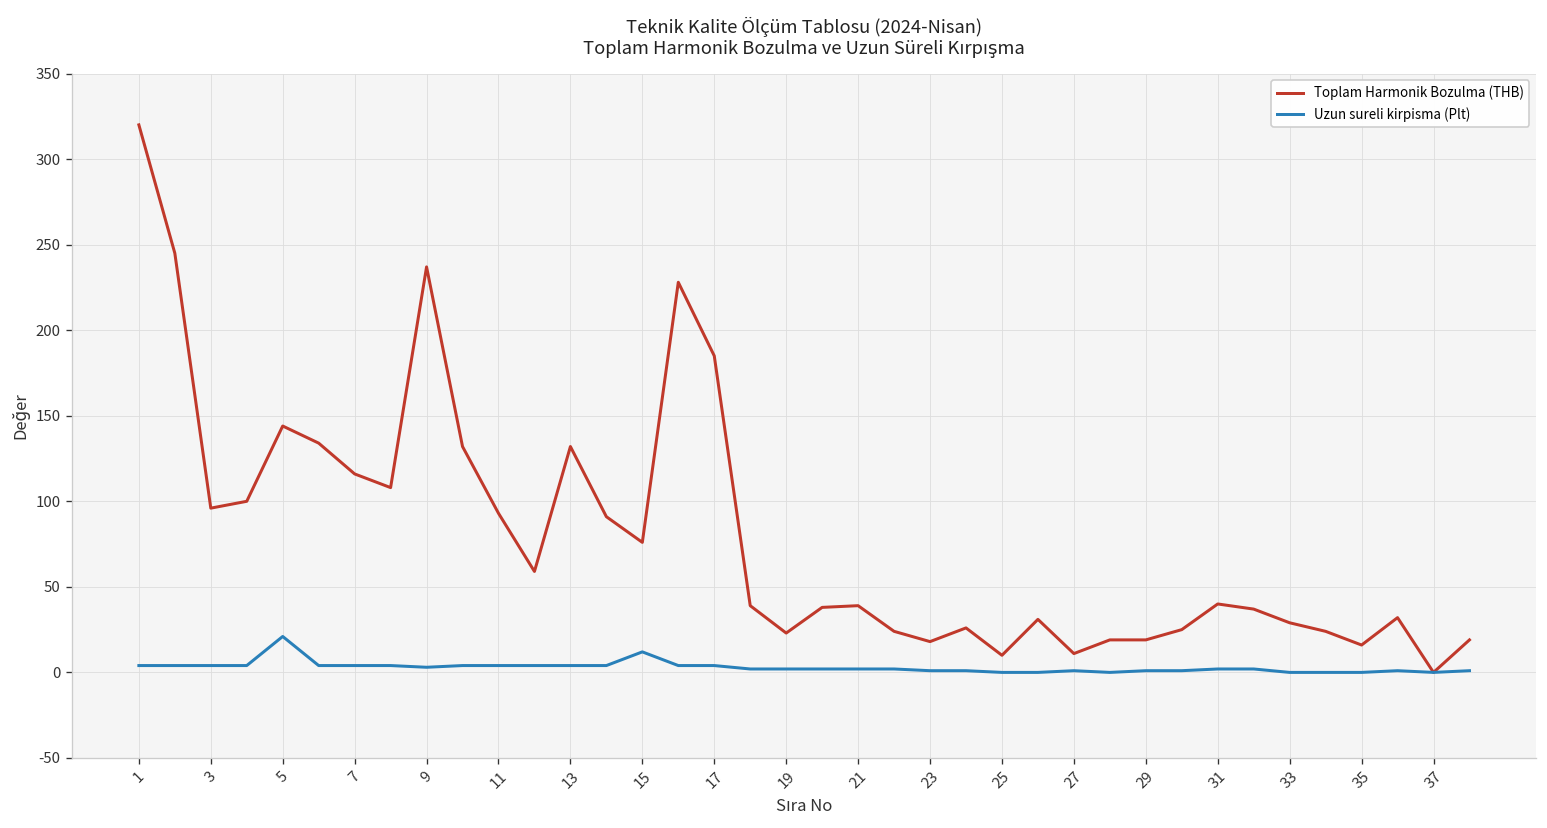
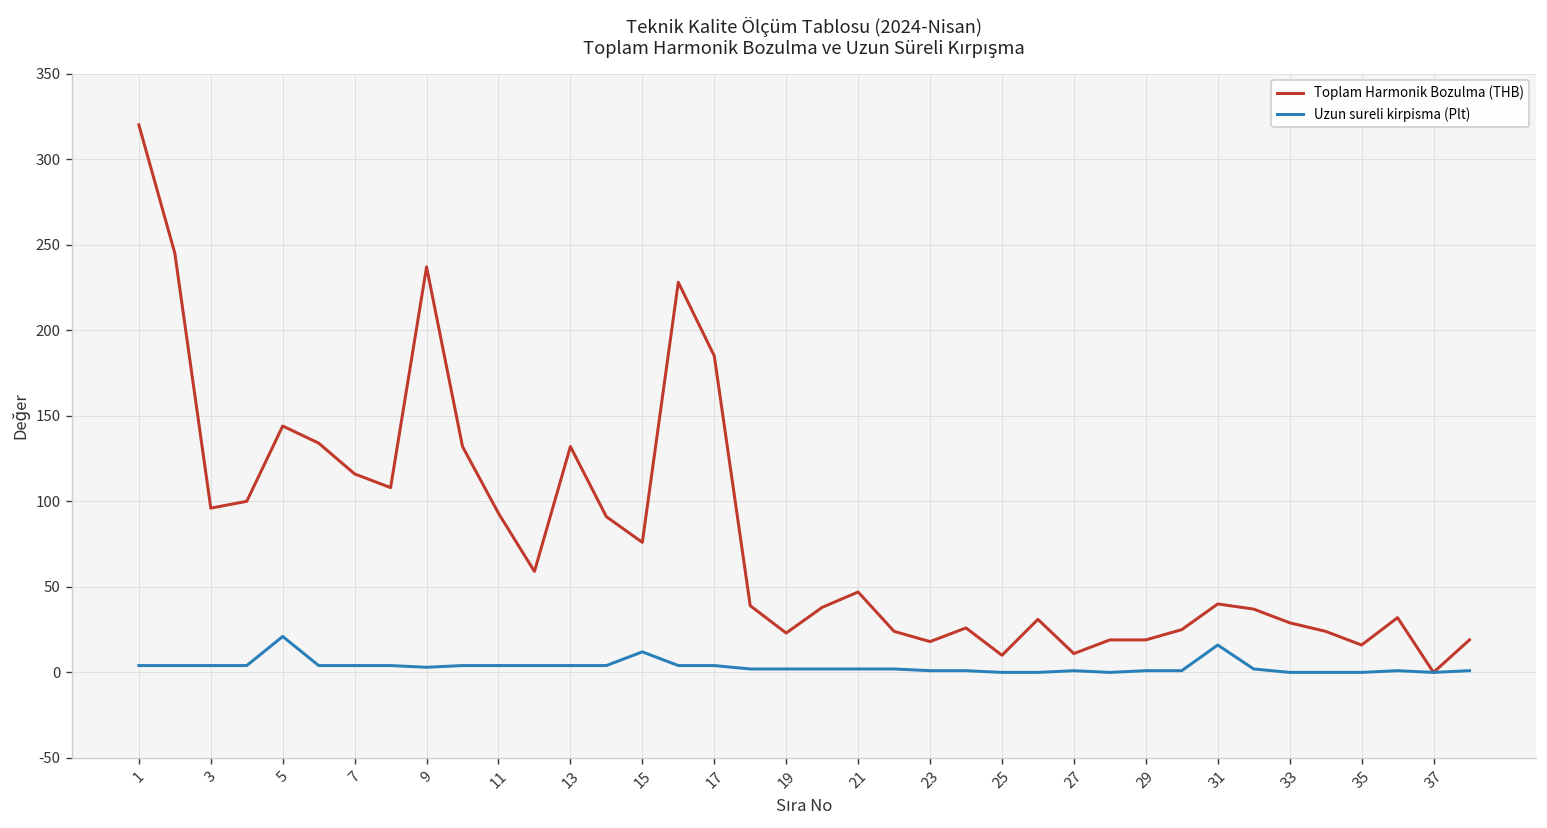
  {
    "Toplam Harmonik Bozulma (THB)": {
      "1": 320,
      "3": 96,
      "5": 144,
      "7": 116,
      "9": 237,
      "11": 93,
      "13": 132,
      "15": 76,
      "17": 185,
      "19": 23,
-     "21": 39,
+     "21": 47,
      "23": 18,
      "25": 10,
      "27": 11,
      "29": 19,
      "31": 40,
      "33": 29,
      "35": 16
    },
    "Uzun sureli kirpisma (Plt)": {
      "1": 4,
      "3": 4,
      "5": 21,
      "7": 4,
      "9": 3,
      "11": 4,
      "13": 4,
      "15": 12,
      "17": 4,
      "19": 2,
      "21": 2,
      "23": 1,
      "25": 0,
      "27": 1,
      "29": 1,
-     "31": 2,
+     "31": 16,
      "33": 0,
      "35": 0
    }
  }
